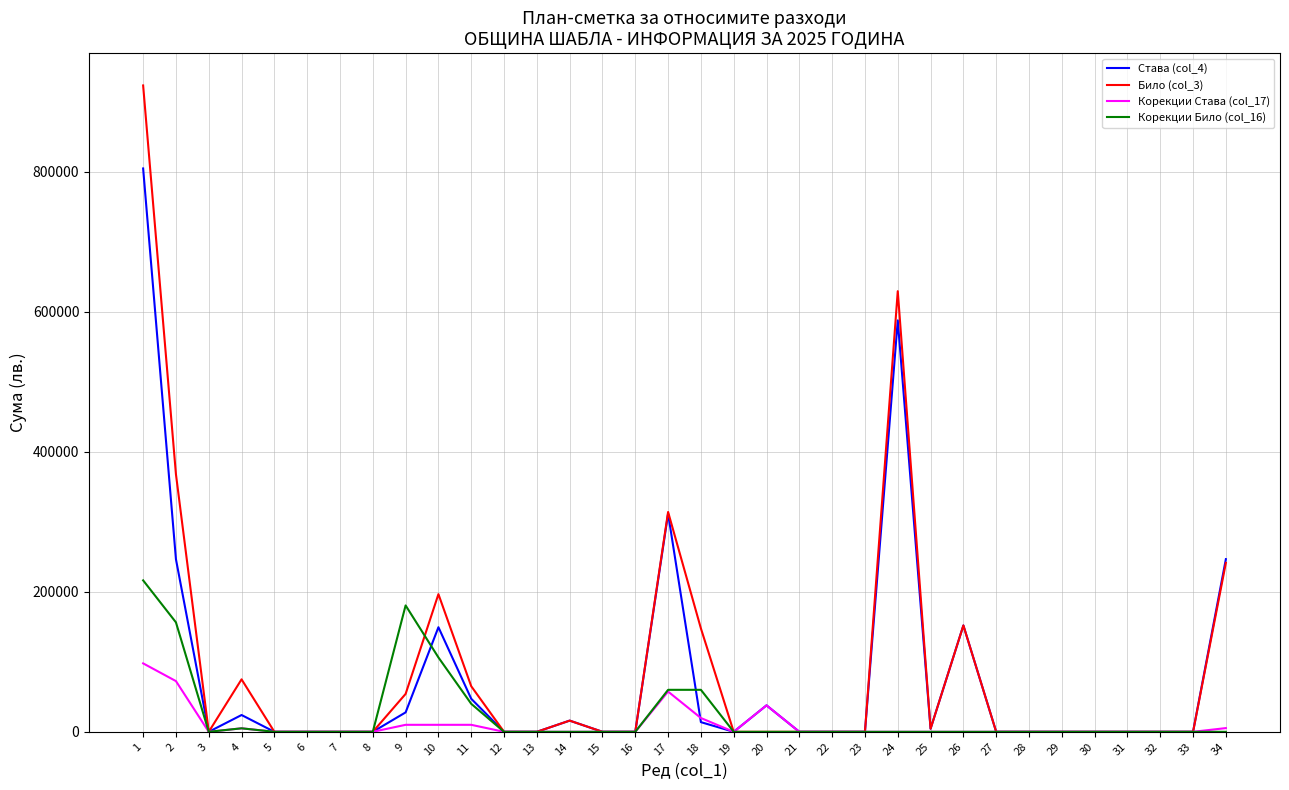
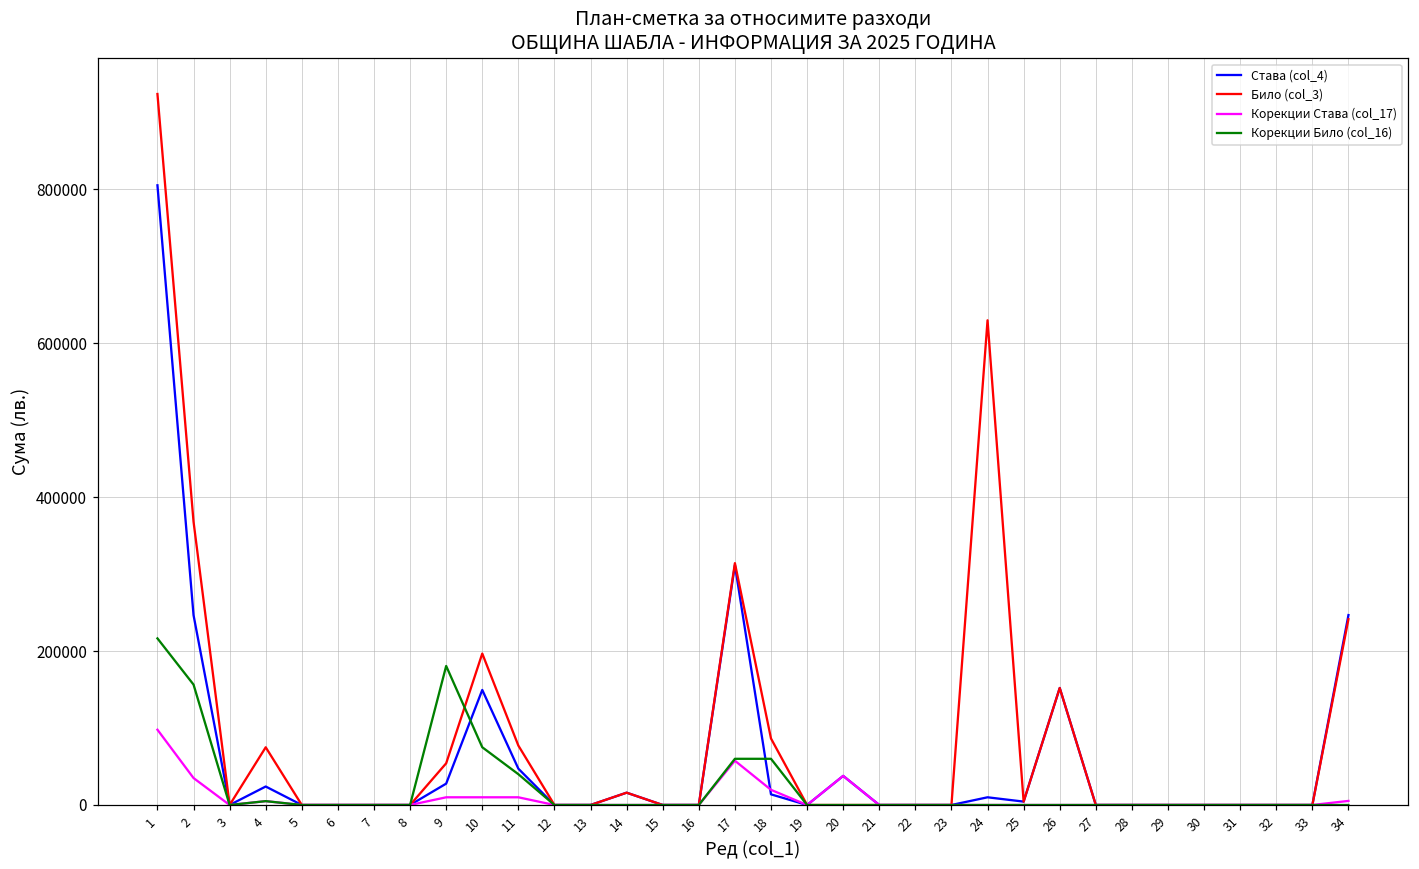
  {
    "Става (col_4)": {
      "1": 800000,
      "2": 250000,
      "4": 20000,
      "9": 30000,
      "10": 150000,
      "11": 50000,
      "18": 10000,
-     "24": 590000,
+     "24": 10000,
      "34": 250000
    },
    "Било (col_3)": {
      "1": 920000,
      "2": 370000,
      "4": 70000,
      "9": 50000,
      "10": 200000,
-     "11": 70000,
-     "18": 150000,
+     "11": 80000,
+     "18": 90000,
      "24": 630000,
      "34": 240000
    },
    "Корекции Става (col_17)": {
      "1": 100000,
-     "2": 70000,
+     "2": 40000,
      "9": 10000,
      "10": 10000,
      "11": 10000,
      "18": 20000,
      "34": 10000
    },
    "Корекции Било (col_16)": {
      "1": 220000,
      "2": 160000,
      "9": 180000,
-     "10": 110000,
+     "10": 80000,
      "11": 40000,
      "18": 60000,
      "34": 0
    }
  }
